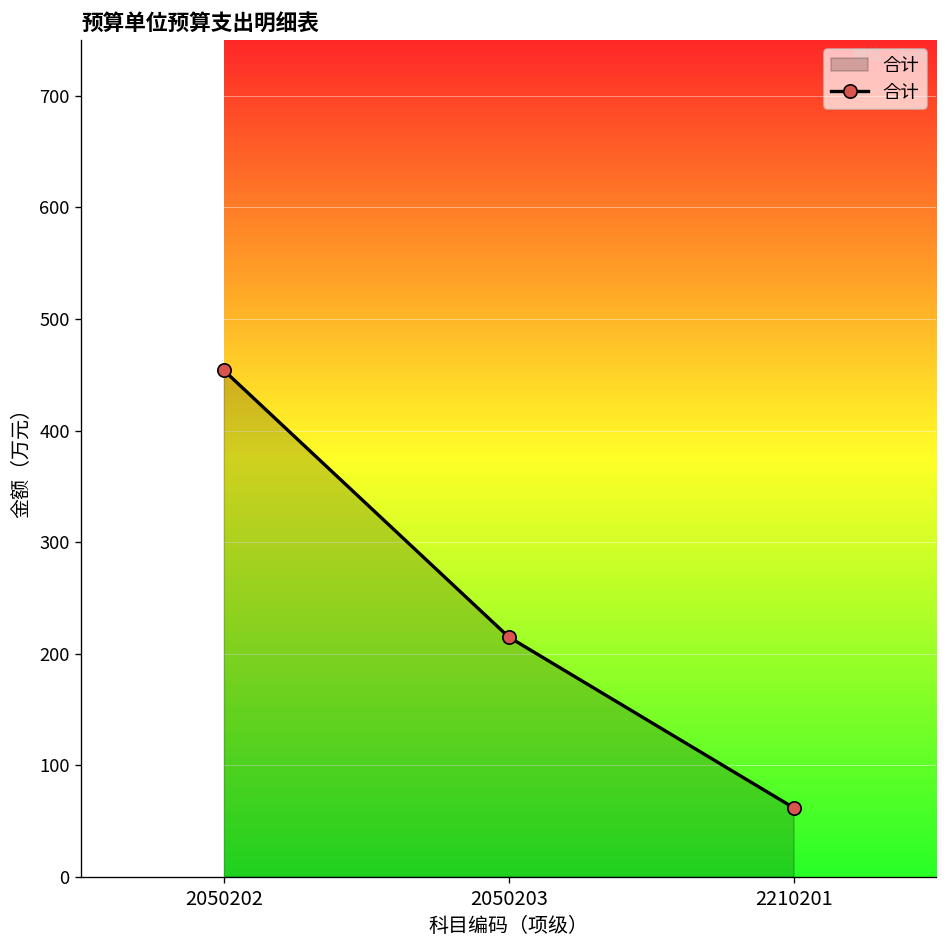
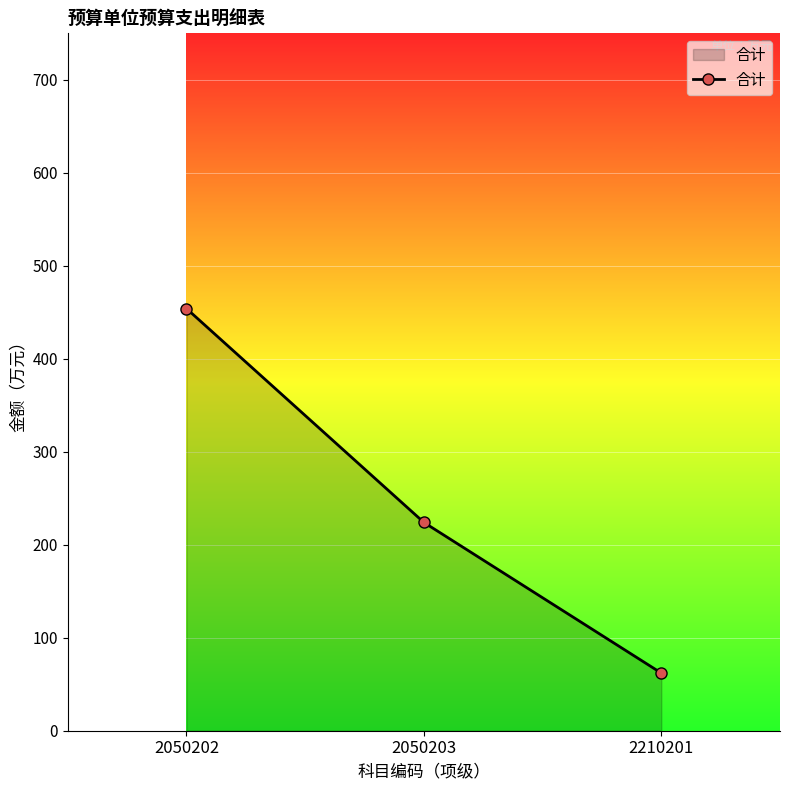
  {
    "2050202": 450,
-   "2050203": 215,
+   "2050203": 224,
    "2210201": 60
  }
